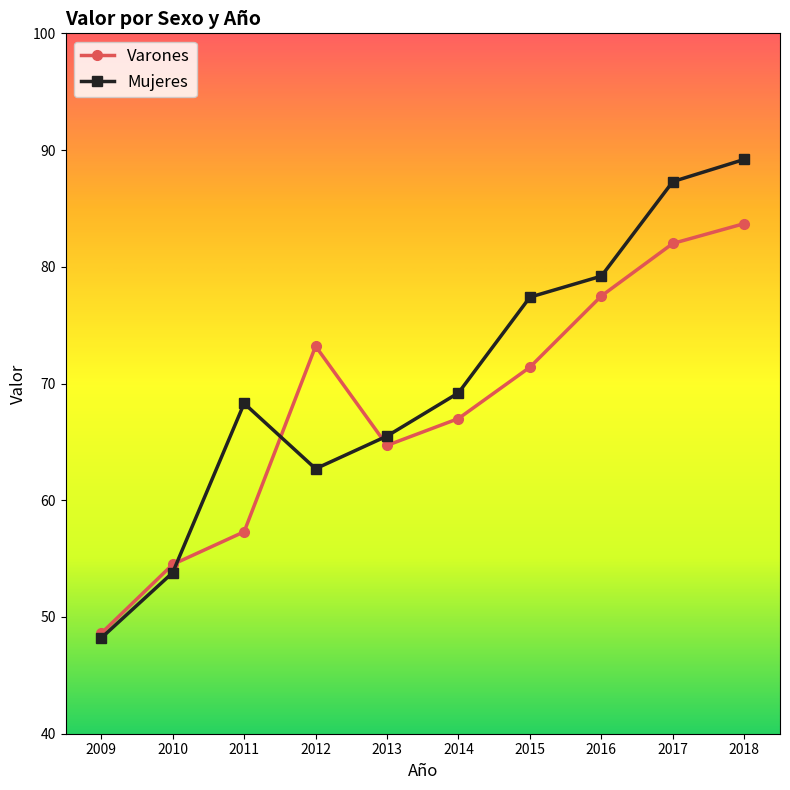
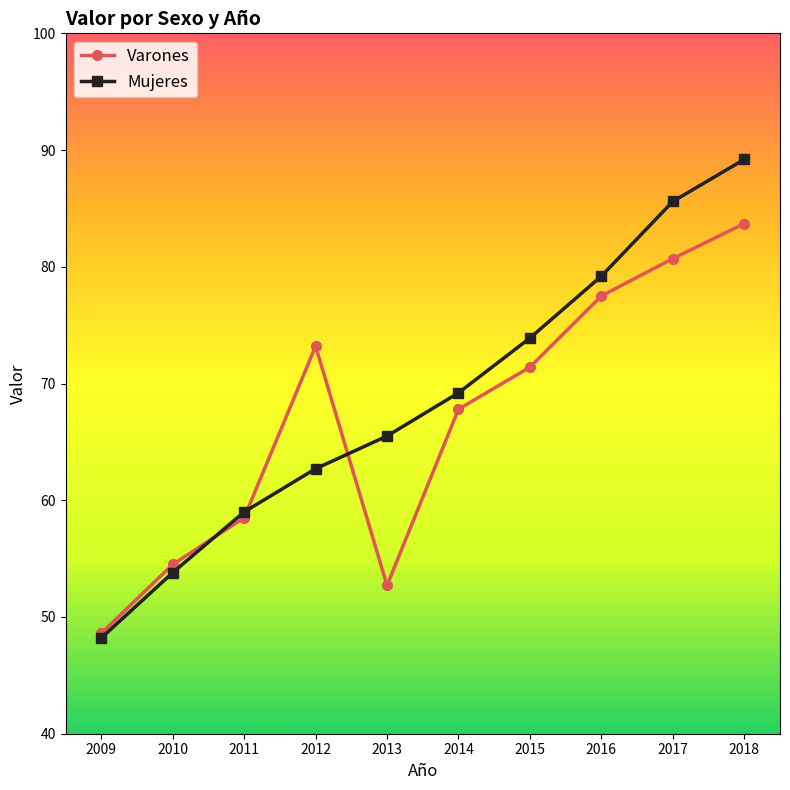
  {
    "Varones": {
      "2009": 48.6,
      "2010": 54.5,
-     "2011": 57.3,
+     "2011": 58.5,
      "2012": 73.2,
-     "2013": 64.7,
-     "2014": 67.0,
+     "2013": 52.7,
+     "2014": 67.8,
      "2015": 71.4,
      "2016": 77.5,
-     "2017": 82.0,
+     "2017": 80.7,
      "2018": 83.7
    },
    "Mujeres": {
      "2009": 48.2,
      "2010": 53.8,
-     "2011": 68.3,
+     "2011": 59.0,
      "2012": 62.7,
      "2013": 65.5,
      "2014": 69.2,
-     "2015": 77.4,
+     "2015": 73.9,
      "2016": 79.2,
-     "2017": 87.3,
+     "2017": 85.6,
      "2018": 89.2
    }
  }
